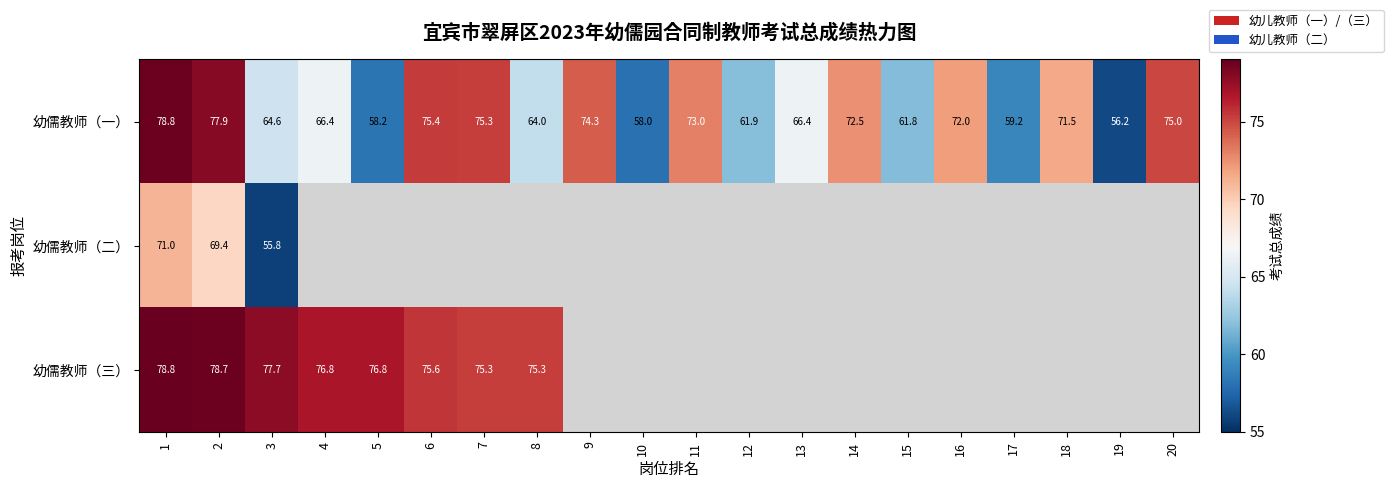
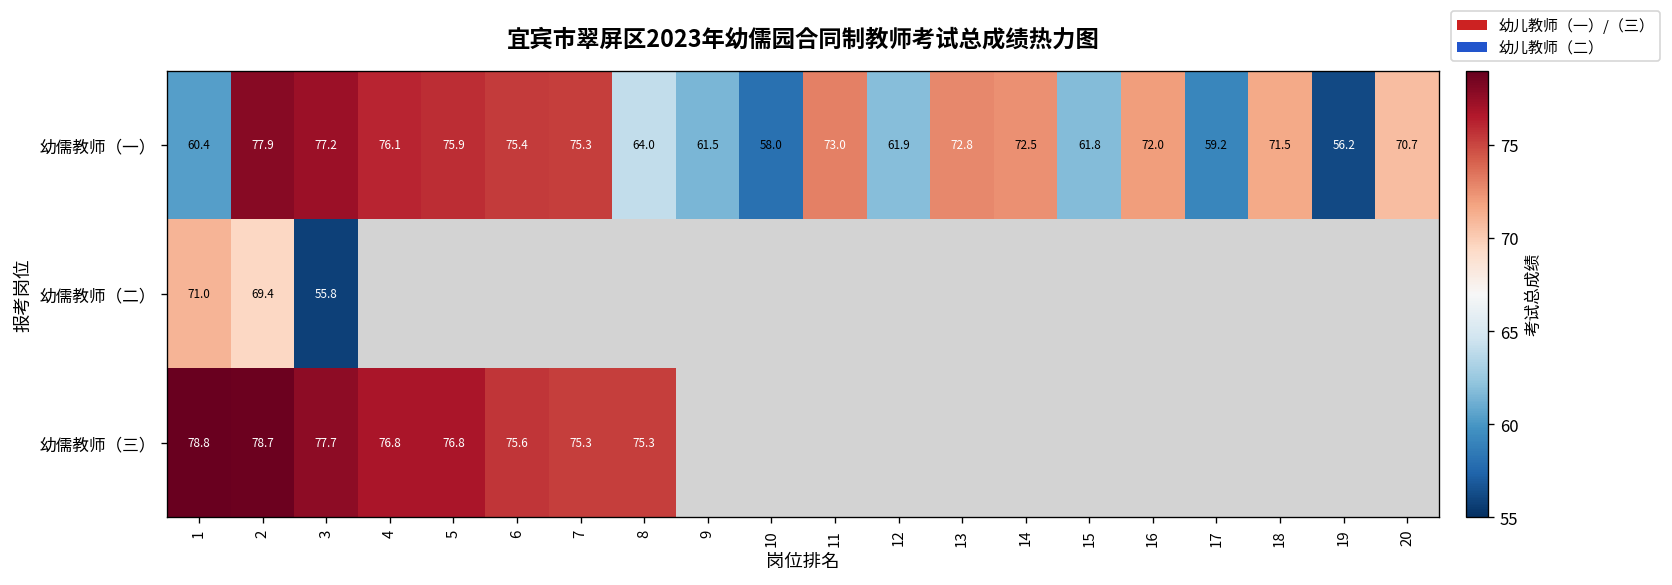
  {
    "幼儒教师（一）": {
-     "1": 78.8,
+     "1": 60.4,
      "2": 77.9,
-     "3": 64.6,
-     "4": 66.4,
-     "5": 58.2,
+     "3": 77.2,
+     "4": 76.1,
+     "5": 75.9,
      "6": 75.4,
      "7": 75.3,
      "8": 64.0,
-     "9": 74.3,
+     "9": 61.5,
      "10": 58.0,
      "11": 73.0,
      "12": 61.9,
-     "13": 66.4,
+     "13": 72.8,
      "14": 72.5,
      "15": 61.8,
      "16": 72.0,
      "17": 59.2,
      "18": 71.5,
      "19": 56.2,
-     "20": 75.0
+     "20": 70.7
    },
    "幼儒教师（二）": {
      "1": 71.0,
      "2": 69.4,
      "3": 55.8
    },
    "幼儒教师（三）": {
      "1": 78.8,
      "2": 78.7,
      "3": 77.7,
      "4": 76.8,
      "5": 76.8,
      "6": 75.6,
      "7": 75.3,
      "8": 75.3
    }
  }
